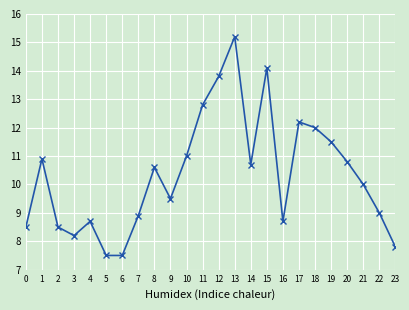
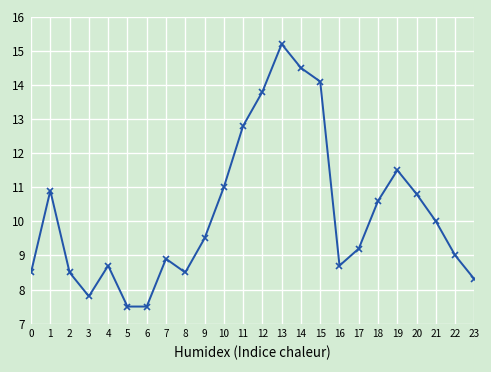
  {
    "0": 8.5,
    "1": 10.9,
    "2": 8.5,
-   "3": 8.2,
+   "3": 7.8,
    "4": 8.7,
    "5": 7.5,
    "6": 7.5,
    "7": 8.9,
-   "8": 10.6,
+   "8": 8.5,
    "9": 9.5,
    "10": 11.0,
    "11": 12.8,
    "12": 13.8,
    "13": 15.2,
-   "14": 10.7,
+   "14": 14.5,
    "15": 14.1,
    "16": 8.7,
-   "17": 12.2,
-   "18": 12.0,
+   "17": 9.2,
+   "18": 10.6,
    "19": 11.5,
    "20": 10.8,
    "21": 10.0,
    "22": 9.0,
-   "23": 7.8
+   "23": 8.3
  }
